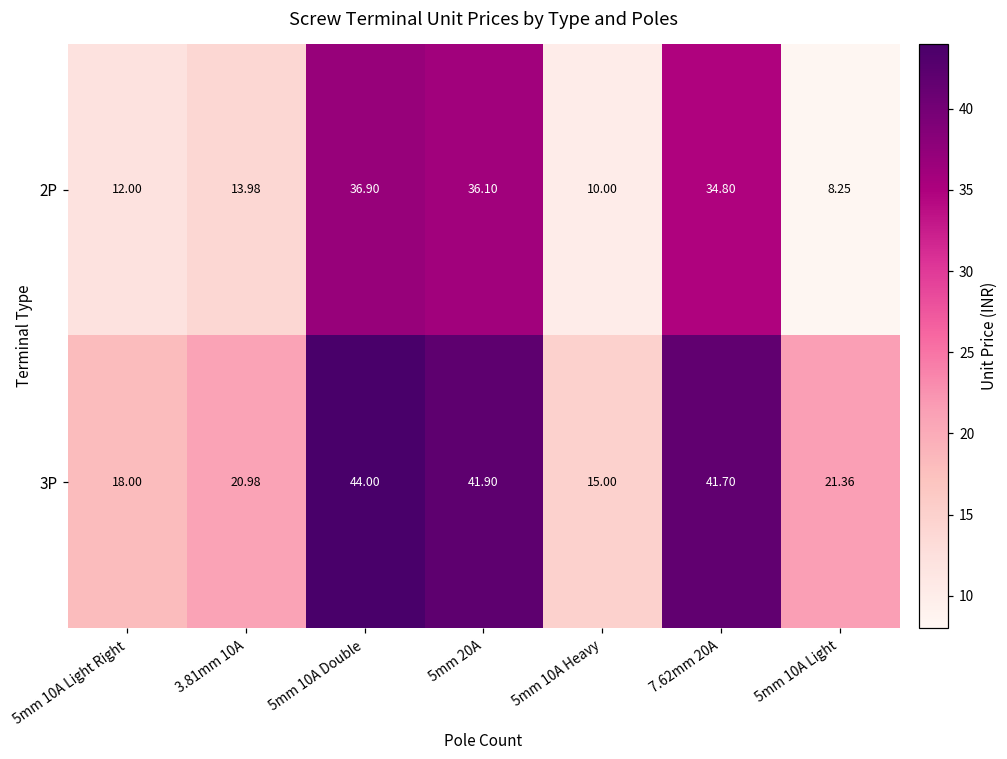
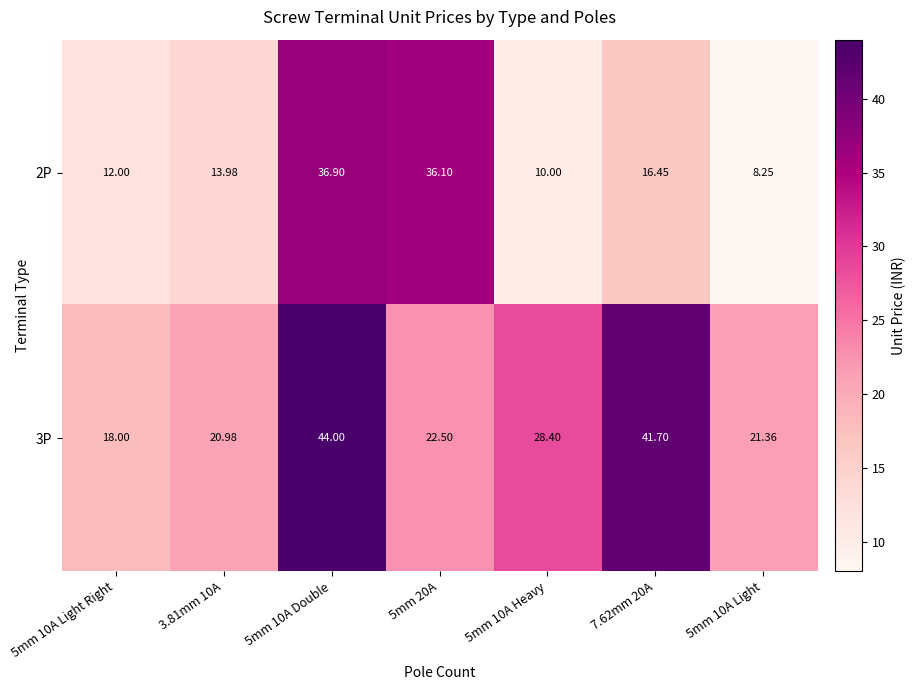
  {
    "2P": {
      "5mm 10A Light Right": 12.00,
      "3.81mm 10A": 13.98,
      "5mm 10A Double": 36.90,
      "5mm 20A": 36.10,
      "5mm 10A Heavy": 10.00,
-     "7.62mm 20A": 34.80,
+     "7.62mm 20A": 16.45,
      "5mm 10A Light": 8.25
    },
    "3P": {
      "5mm 10A Light Right": 18.00,
      "3.81mm 10A": 20.98,
      "5mm 10A Double": 44.00,
-     "5mm 20A": 41.90,
-     "5mm 10A Heavy": 15.00,
+     "5mm 20A": 22.50,
+     "5mm 10A Heavy": 28.40,
      "7.62mm 20A": 41.70,
      "5mm 10A Light": 21.36
    }
  }
